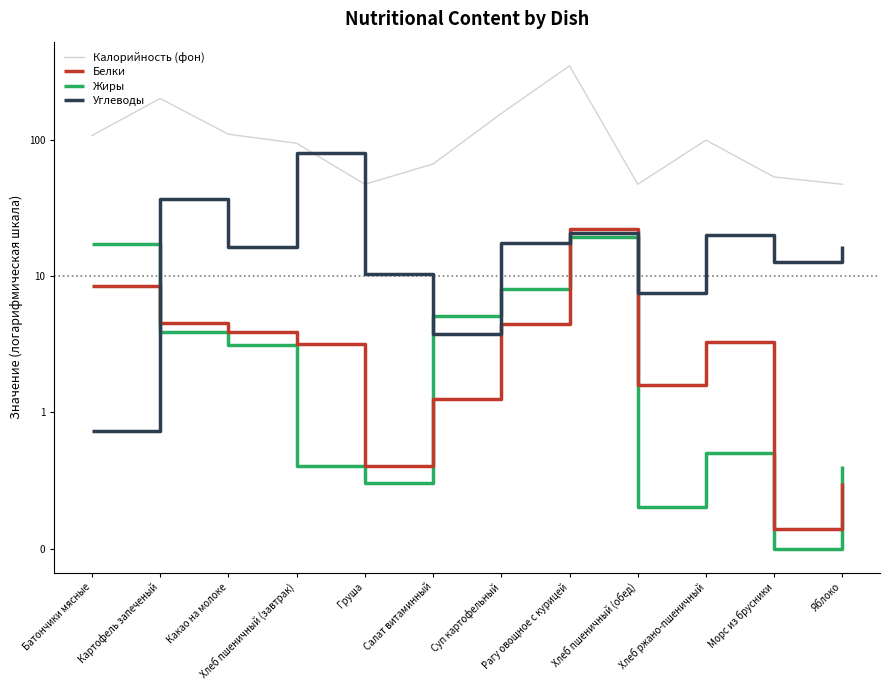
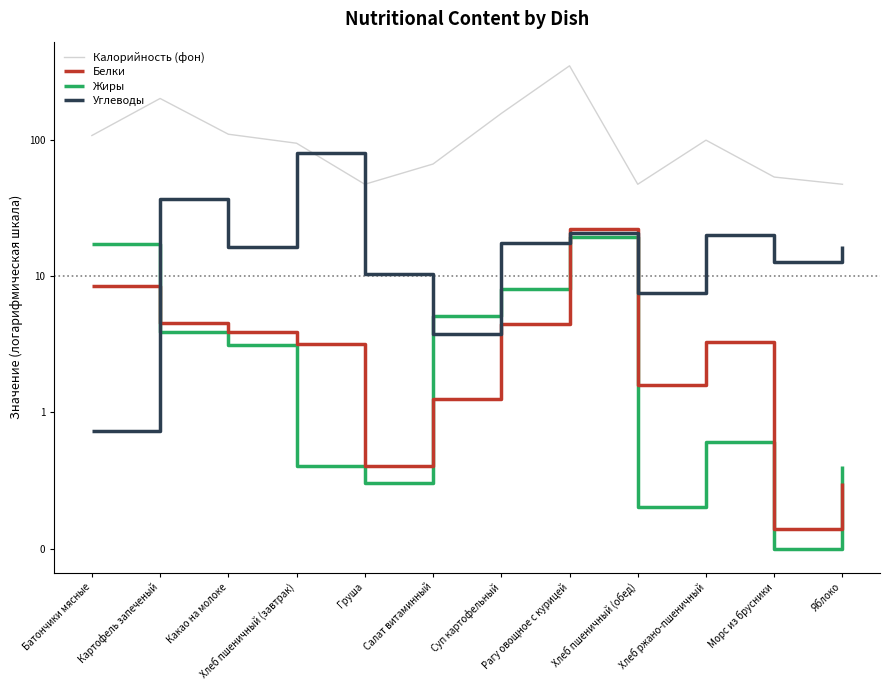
  {
    "Калорийность (фон)": {
      "Батончики мясные": 110,
      "Картофель запеченый": 200,
      "Какао на молоке": 110,
      "Хлеб пшеничный (завтрак)": 90,
      "Груша": 47,
      "Салат витаминный": 70,
      "Суп картофельный": 160,
      "Рагу овощное с курицей": 350,
      "Хлеб пшеничный (обед)": 47,
      "Хлеб ржано-пшеничный": 100,
      "Морс из брусники": 53,
      "Яблоко": 47
    },
    "Белки": {
      "Батончики мясные": 9,
      "Картофель запеченый": 4.5,
      "Какао на молоке": 3.9,
      "Хлеб пшеничный (завтрак)": 3.2,
      "Груша": 0.4,
      "Салат витаминный": 1.3,
      "Суп картофельный": 4.4,
      "Рагу овощное с курицей": 22,
      "Хлеб пшеничный (обед)": 1.6,
      "Хлеб ржано-пшеничный": 3.3,
      "Морс из брусники": 0.14,
      "Яблоко": 0.3
    },
    "Жиры": {
      "Батончики мясные": 17,
      "Картофель запеченый": 3.9,
      "Какао на молоке": 3.1,
      "Хлеб пшеничный (завтрак)": 0.4,
      "Груша": 0.3,
      "Салат витаминный": 5.1,
      "Суп картофельный": 8,
      "Рагу овощное с курицей": 19,
      "Хлеб пшеничный (обед)": 0.2,
-     "Хлеб ржано-пшеничный": 0.5,
+     "Хлеб ржано-пшеничный": 0.6,
      "Морс из брусники": 0.1,
      "Яблоко": 0.4
    },
    "Углеводы": {
      "Батончики мясные": 0.7,
      "Картофель запеченый": 37,
      "Какао на молоке": 16,
      "Хлеб пшеничный (завтрак)": 80,
      "Груша": 10,
      "Салат витаминный": 3.8,
      "Суп картофельный": 17,
      "Рагу овощное с курицей": 21,
      "Хлеб пшеничный (обед)": 8,
      "Хлеб ржано-пшеничный": 20,
      "Морс из брусники": 13,
      "Яблоко": 17
    }
  }
